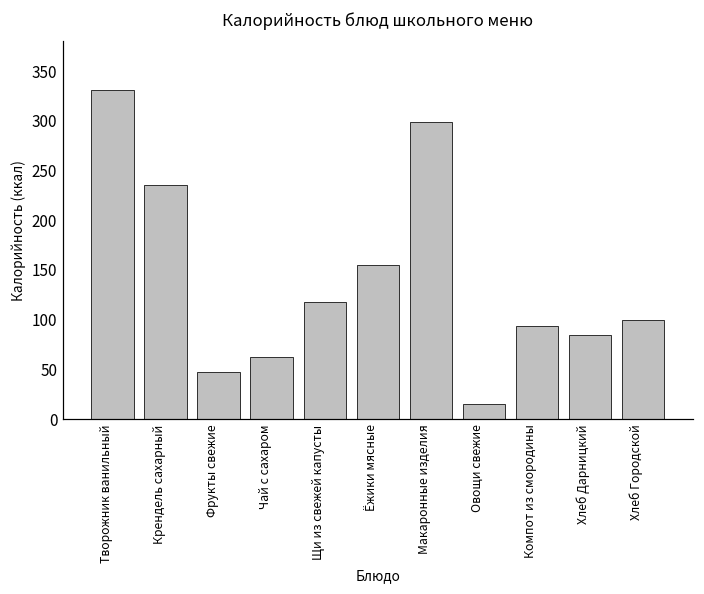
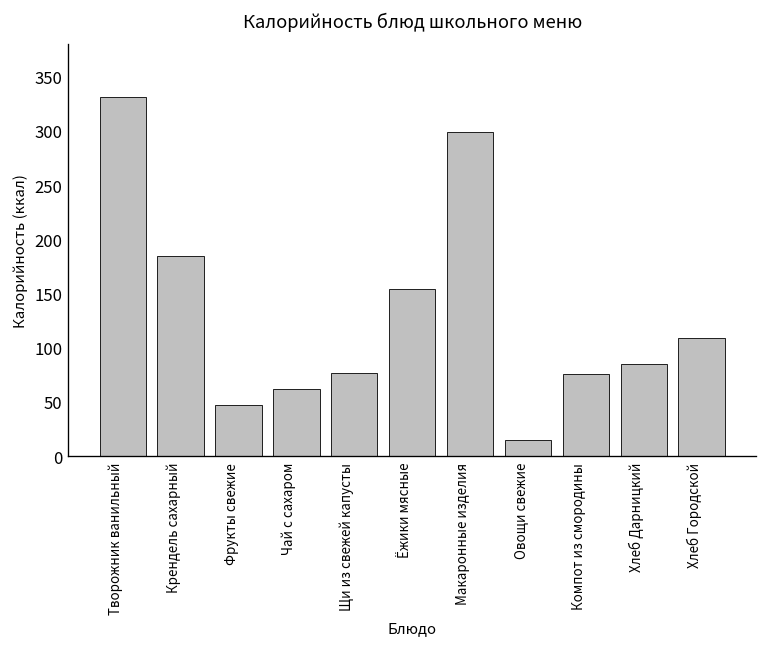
  {
    "Творожник ванильный": 330,
-   "Крендель сахарный": 240,
+   "Крендель сахарный": 190,
    "Фрукты свежие": 50,
    "Чай с сахаром": 60,
-   "Щи из свежей капусты": 120,
+   "Щи из свежей капусты": 80,
    "Ёжики мясные": 150,
    "Макаронные изделия": 300,
    "Овощи свежие": 20,
-   "Компот из смородины": 90,
+   "Компот из смородины": 80,
    "Хлеб Дарницкий": 90,
-   "Хлеб Городской": 100
+   "Хлеб Городской": 110
  }
